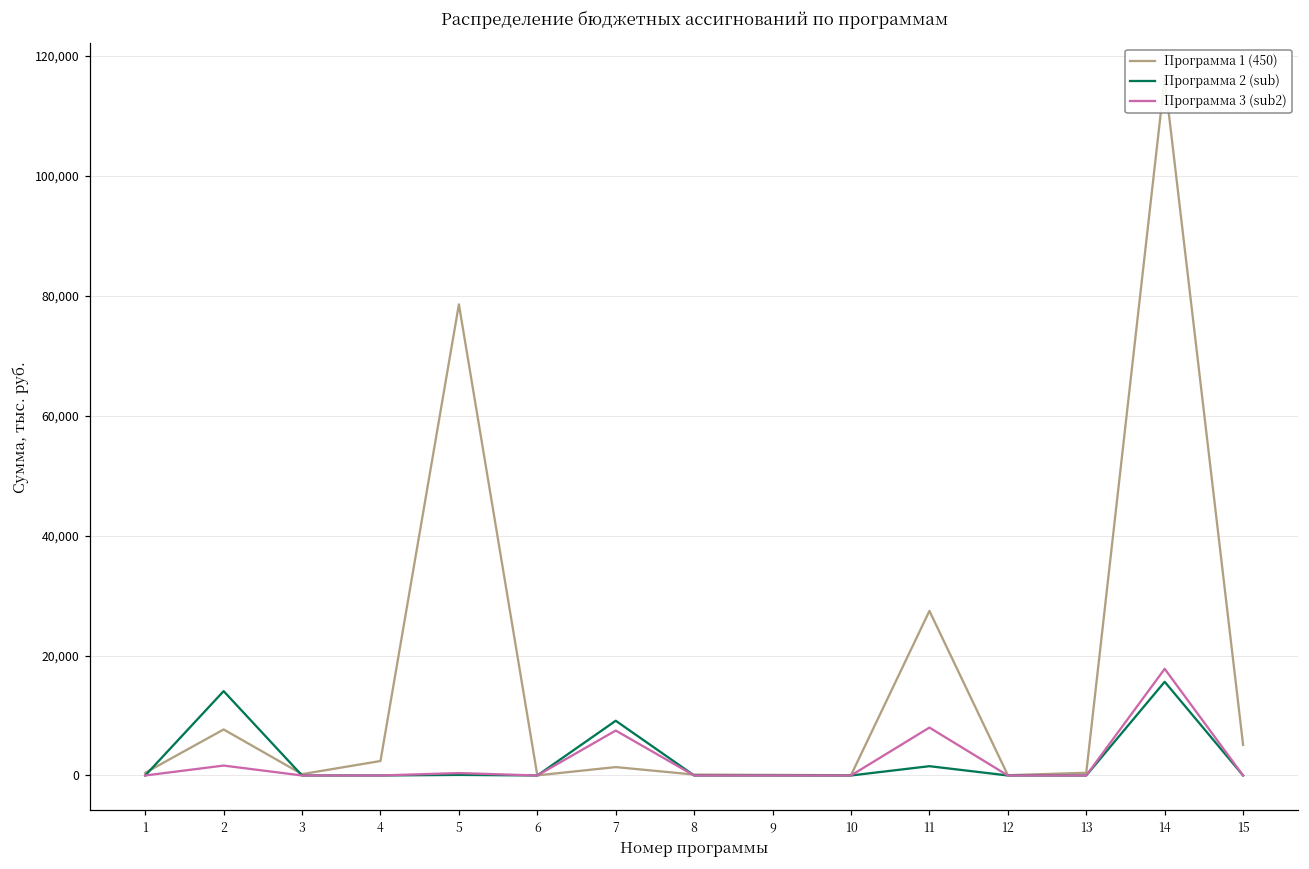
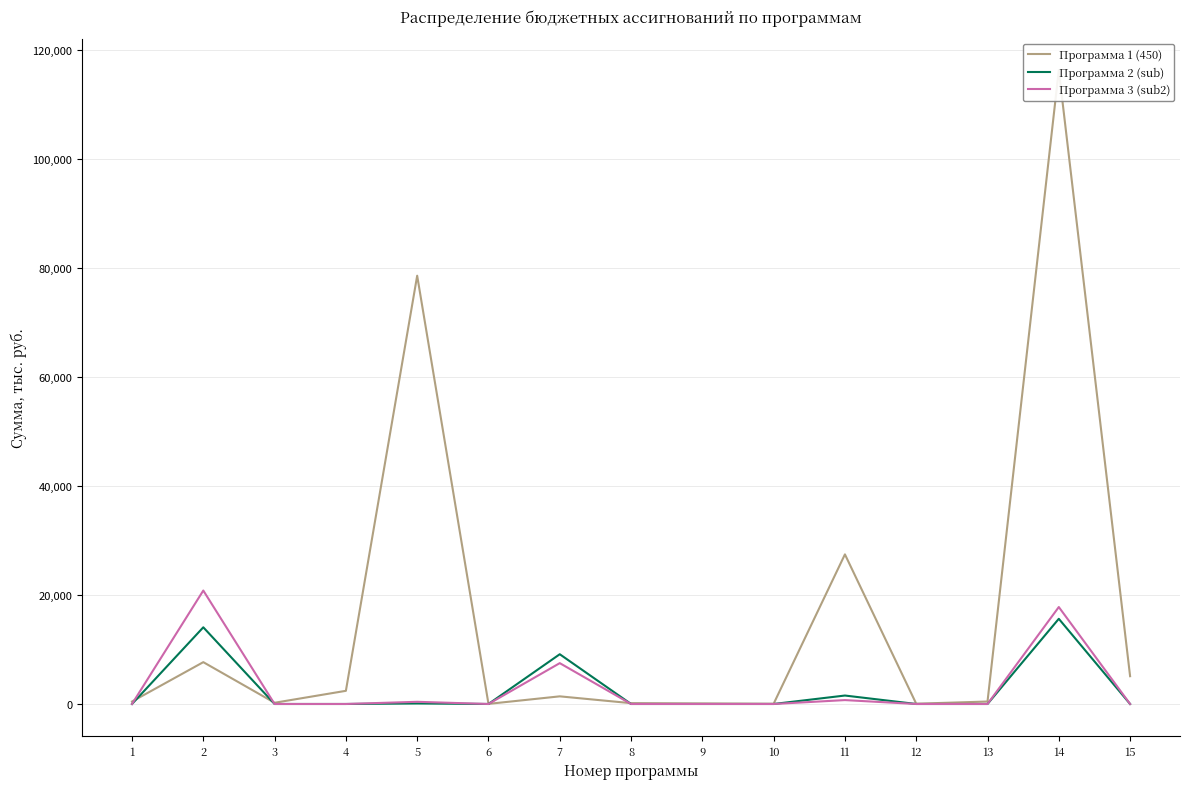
  {
    "Программа 1 (450)": {
      "2": "8,000",
      "4": "2,000",
      "5": "79,000",
      "7": "1,000",
      "11": "27,000",
      "15": "5,000"
    },
    "Программа 2 (sub)": {
      "2": "14,000",
      "7": "9,000",
      "11": "2,000",
      "14": "16,000"
    },
    "Программа 3 (sub2)": {
-     "2": "2,000",
+     "2": "21,000",
      "7": "7,000",
-     "11": "8,000",
+     "11": "1,000",
      "14": "18,000"
    }
  }
